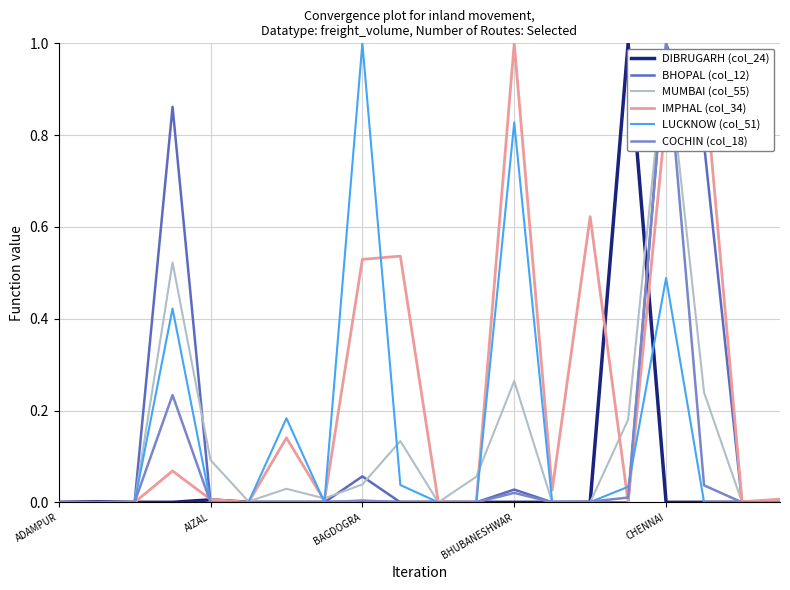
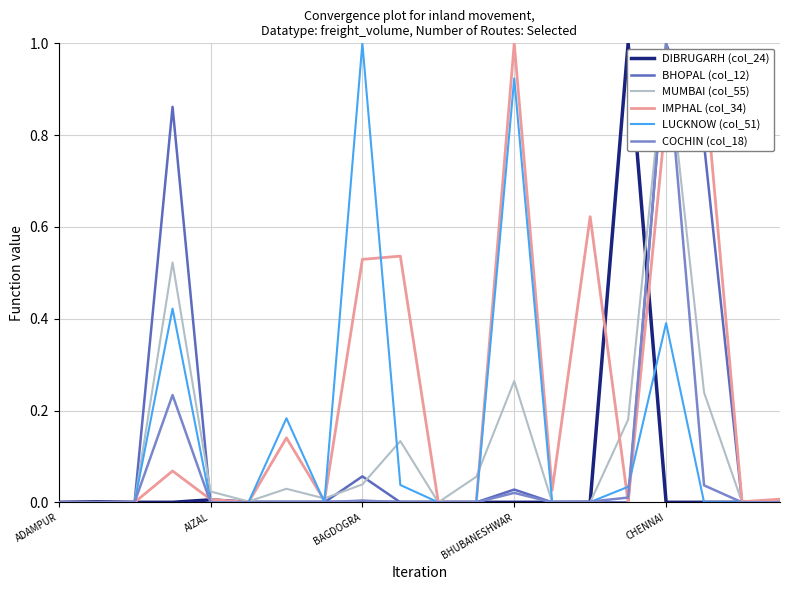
  {
    "DIBRUGARH (col_24)": {
      "BHUBANESHWAR": 0.00,
      "CHENNAI": 0.00
    },
    "MUMBAI (col_55)": {
-     "AIZAL": 0.09,
+     "AIZAL": 0.02,
      "BAGDOGRA": 0.04,
      "BHUBANESHWAR": 0.26
    },
    "IMPHAL (col_34)": {
      "BAGDOGRA": 0.53,
      "BHUBANESHWAR": 1.00
    },
    "LUCKNOW (col_51)": {
      "BAGDOGRA": 1.00,
-     "BHUBANESHWAR": 0.83,
-     "CHENNAI": 0.49
+     "BHUBANESHWAR": 0.92,
+     "CHENNAI": 0.39
    }
  }
